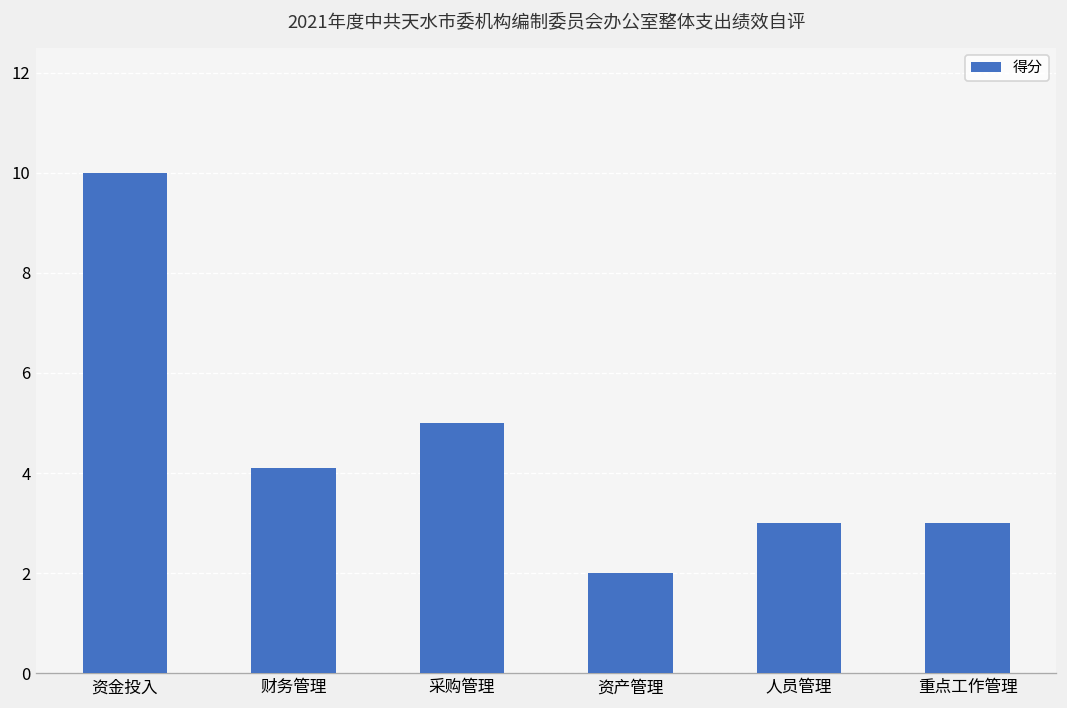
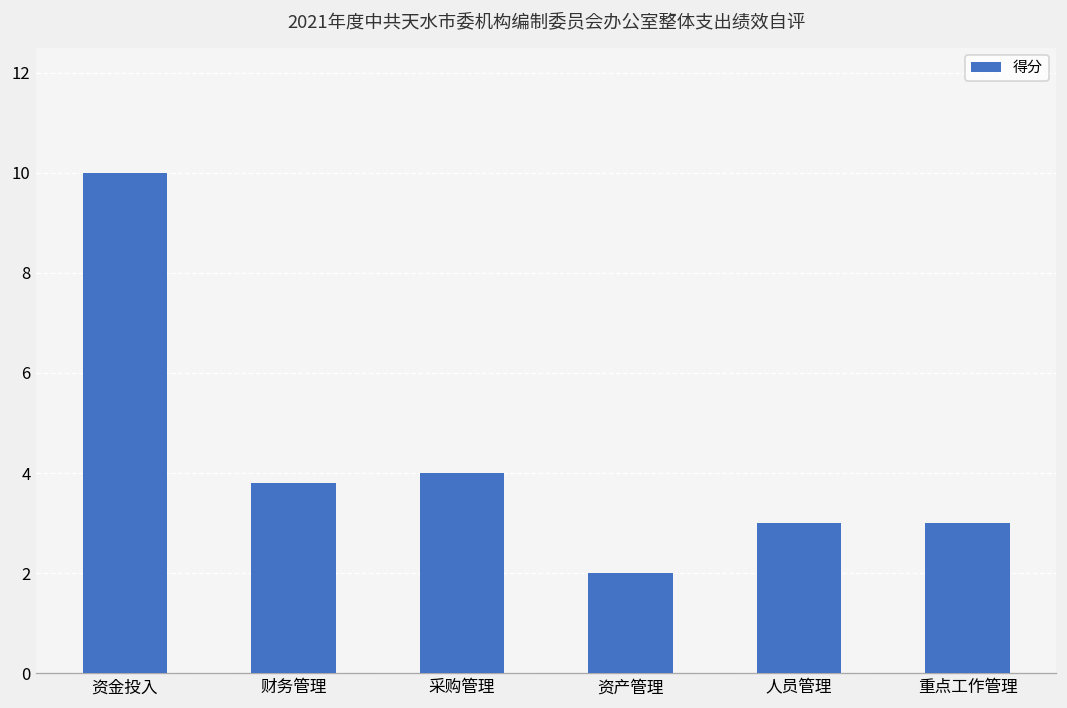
  {
    "资金投入": 10.0,
-   "财务管理": 4.1,
-   "采购管理": 5,
+   "财务管理": 3.8,
+   "采购管理": 4,
    "资产管理": 2.0,
    "人员管理": 3.0,
    "重点工作管理": 3.0
  }
